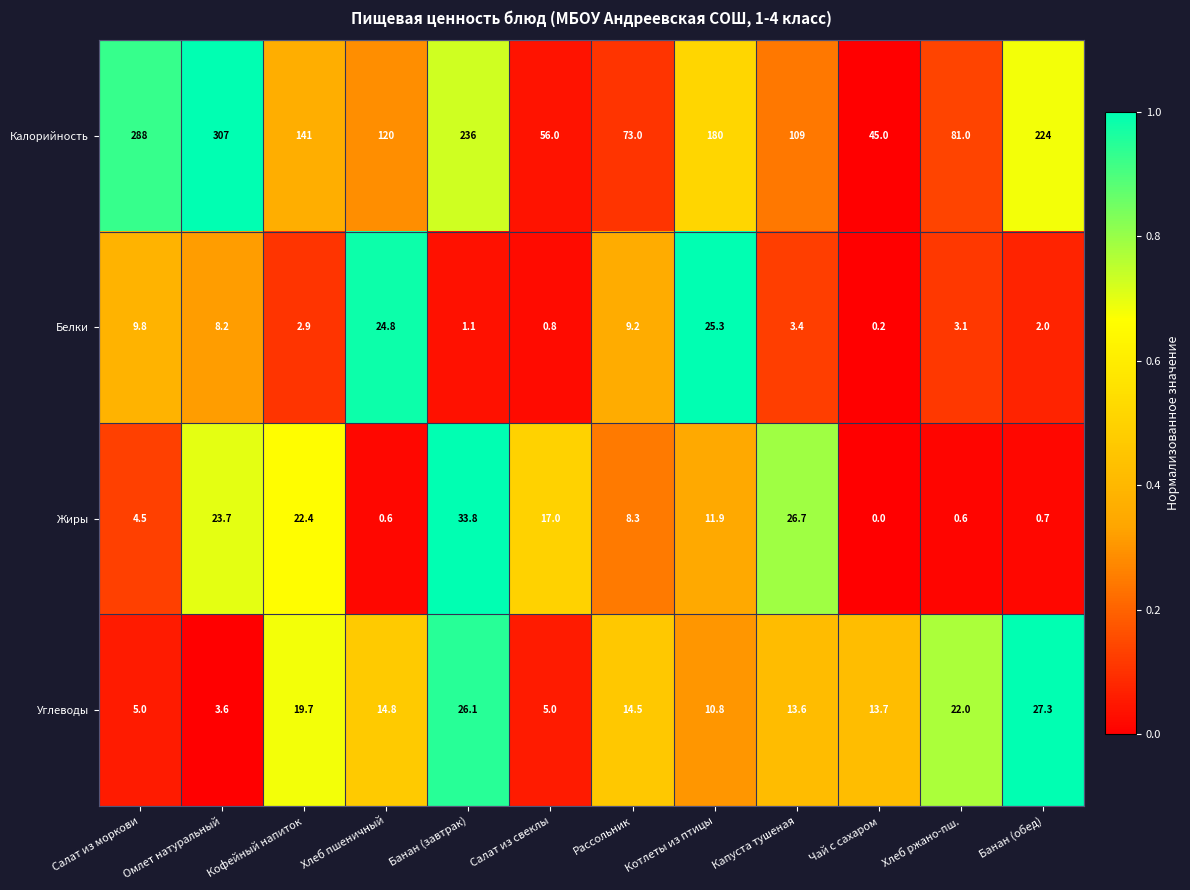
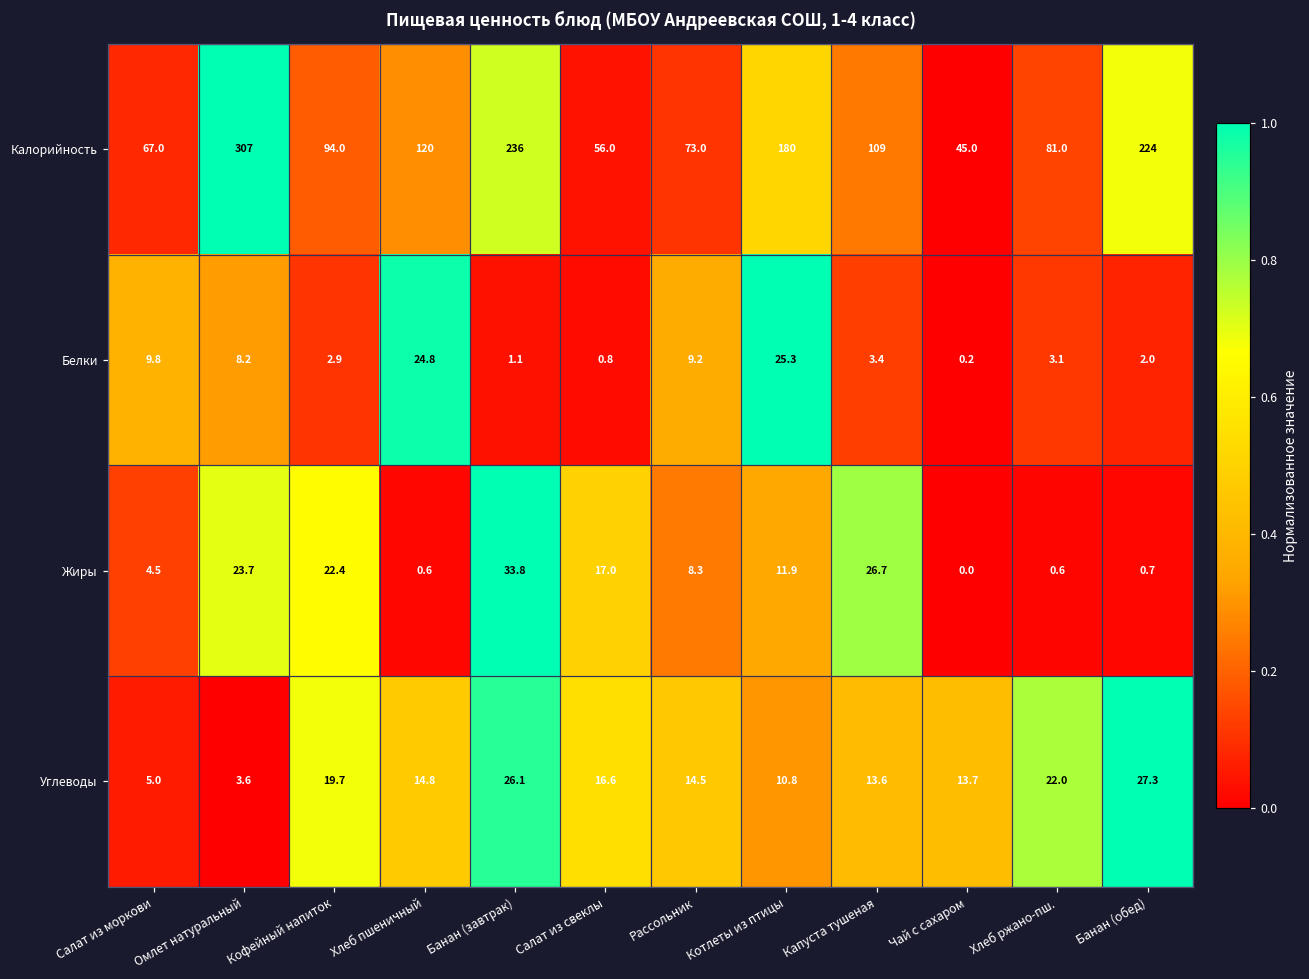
  {
    "Калорийность": {
-     "Салат из моркови": 288,
+     "Салат из моркови": 67.0,
      "Омлет натуральный": 307,
-     "Кофейный напиток": 141,
+     "Кофейный напиток": 94.0,
      "Хлеб пшеничный": 120,
      "Банан (завтрак)": 236,
      "Салат из свеклы": 56.0,
      "Рассольник": 73.0,
      "Котлеты из птицы": 180,
      "Капуста тушеная": 109,
      "Чай с сахаром": 45.0,
      "Хлеб ржано-пш.": 81.0,
      "Банан (обед)": 224
    },
    "Белки": {
      "Салат из моркови": 9.8,
      "Омлет натуральный": 8.2,
      "Кофейный напиток": 2.9,
      "Хлеб пшеничный": 24.8,
      "Банан (завтрак)": 1.1,
      "Салат из свеклы": 0.8,
      "Рассольник": 9.2,
      "Котлеты из птицы": 25.3,
      "Капуста тушеная": 3.4,
      "Чай с сахаром": 0.2,
      "Хлеб ржано-пш.": 3.1,
      "Банан (обед)": 2.0
    },
    "Жиры": {
      "Салат из моркови": 4.5,
      "Омлет натуральный": 23.7,
      "Кофейный напиток": 22.4,
      "Хлеб пшеничный": 0.6,
      "Банан (завтрак)": 33.8,
      "Салат из свеклы": 17.0,
      "Рассольник": 8.3,
      "Котлеты из птицы": 11.9,
      "Капуста тушеная": 26.7,
      "Чай с сахаром": 0.0,
      "Хлеб ржано-пш.": 0.6,
      "Банан (обед)": 0.7
    },
    "Углеводы": {
      "Салат из моркови": 5.0,
      "Омлет натуральный": 3.6,
      "Кофейный напиток": 19.7,
      "Хлеб пшеничный": 14.8,
      "Банан (завтрак)": 26.1,
-     "Салат из свеклы": 5.0,
+     "Салат из свеклы": 16.6,
      "Рассольник": 14.5,
      "Котлеты из птицы": 10.8,
      "Капуста тушеная": 13.6,
      "Чай с сахаром": 13.7,
      "Хлеб ржано-пш.": 22.0,
      "Банан (обед)": 27.3
    }
  }
